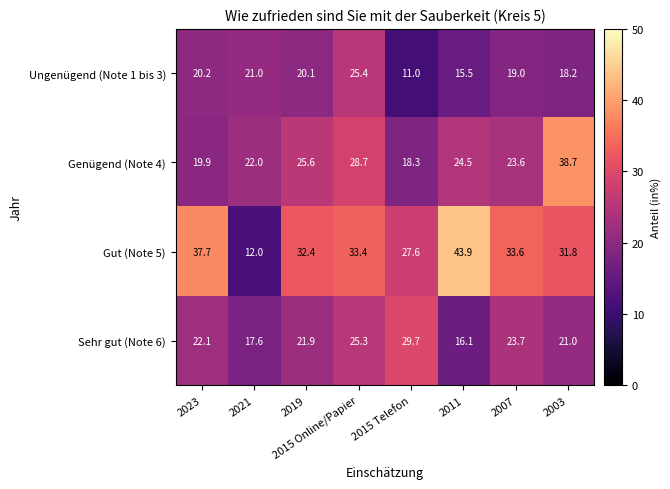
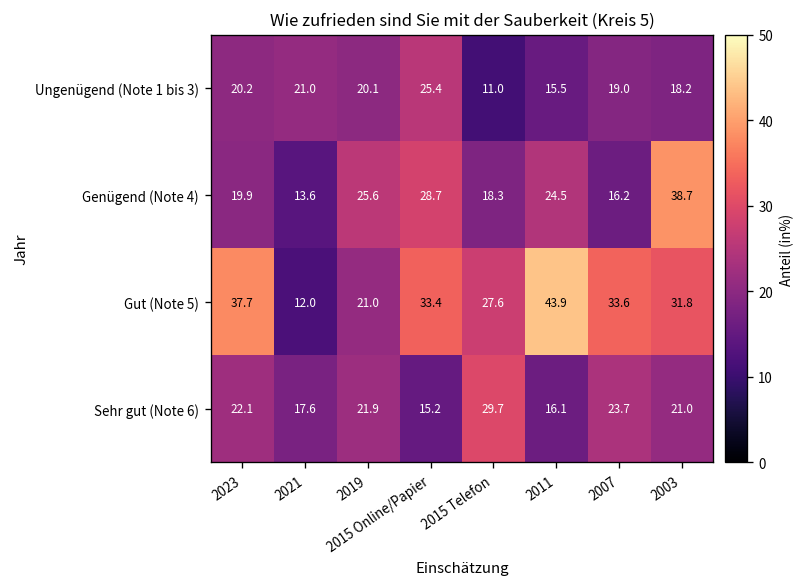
  {
    "Ungenügend (Note 1 bis 3)": {
      "2023": 20.2,
      "2021": 21.0,
      "2019": 20.1,
      "2015 Online/Papier": 25.4,
      "2015 Telefon": 11.0,
      "2011": 15.5,
      "2007": 19.0,
      "2003": 18.2
    },
    "Genügend (Note 4)": {
      "2023": 19.9,
-     "2021": 22.0,
+     "2021": 13.6,
      "2019": 25.6,
      "2015 Online/Papier": 28.7,
      "2015 Telefon": 18.3,
      "2011": 24.5,
-     "2007": 23.6,
+     "2007": 16.2,
      "2003": 38.7
    },
    "Gut (Note 5)": {
      "2023": 37.7,
      "2021": 12.0,
-     "2019": 32.4,
+     "2019": 21.0,
      "2015 Online/Papier": 33.4,
      "2015 Telefon": 27.6,
      "2011": 43.9,
      "2007": 33.6,
      "2003": 31.8
    },
    "Sehr gut (Note 6)": {
      "2023": 22.1,
      "2021": 17.6,
      "2019": 21.9,
-     "2015 Online/Papier": 25.3,
+     "2015 Online/Papier": 15.2,
      "2015 Telefon": 29.7,
      "2011": 16.1,
      "2007": 23.7,
      "2003": 21.0
    }
  }
